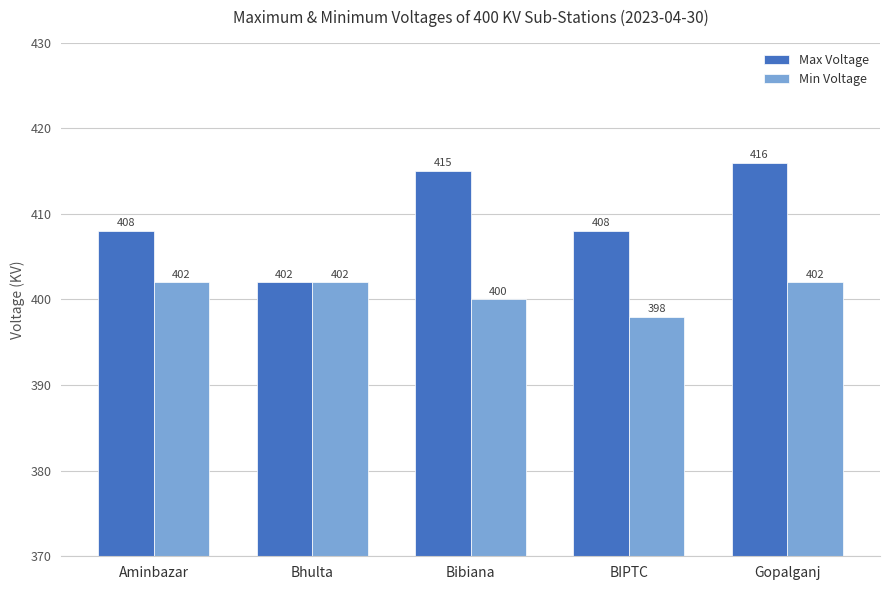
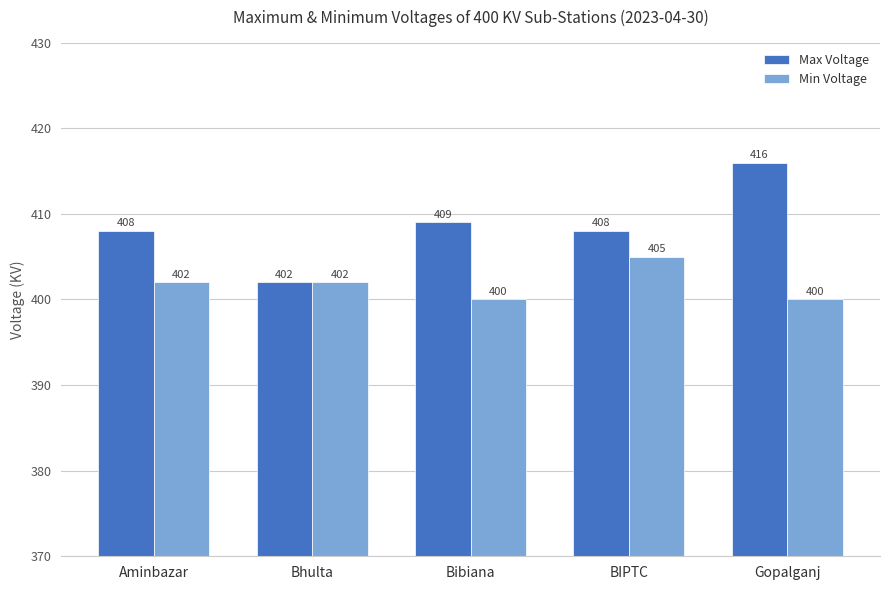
  {
    "Max Voltage": {
      "Aminbazar": 408,
      "Bhulta": 402,
-     "Bibiana": 415,
+     "Bibiana": 409,
      "BIPTC": 408,
      "Gopalganj": 416
    },
    "Min Voltage": {
      "Aminbazar": 402,
      "Bhulta": 402,
      "Bibiana": 400,
-     "BIPTC": 398,
-     "Gopalganj": 402
+     "BIPTC": 405,
+     "Gopalganj": 400
    }
  }
